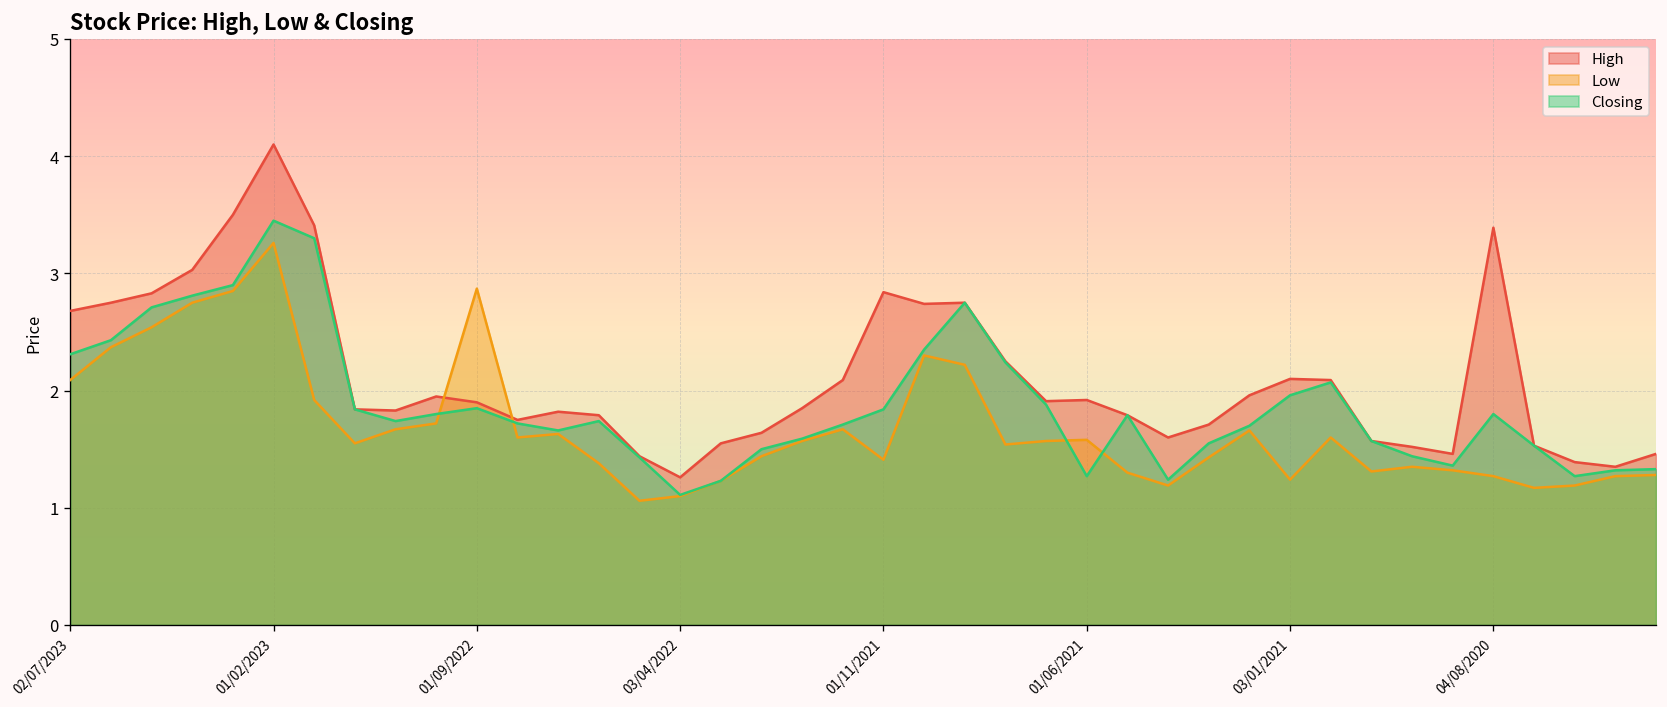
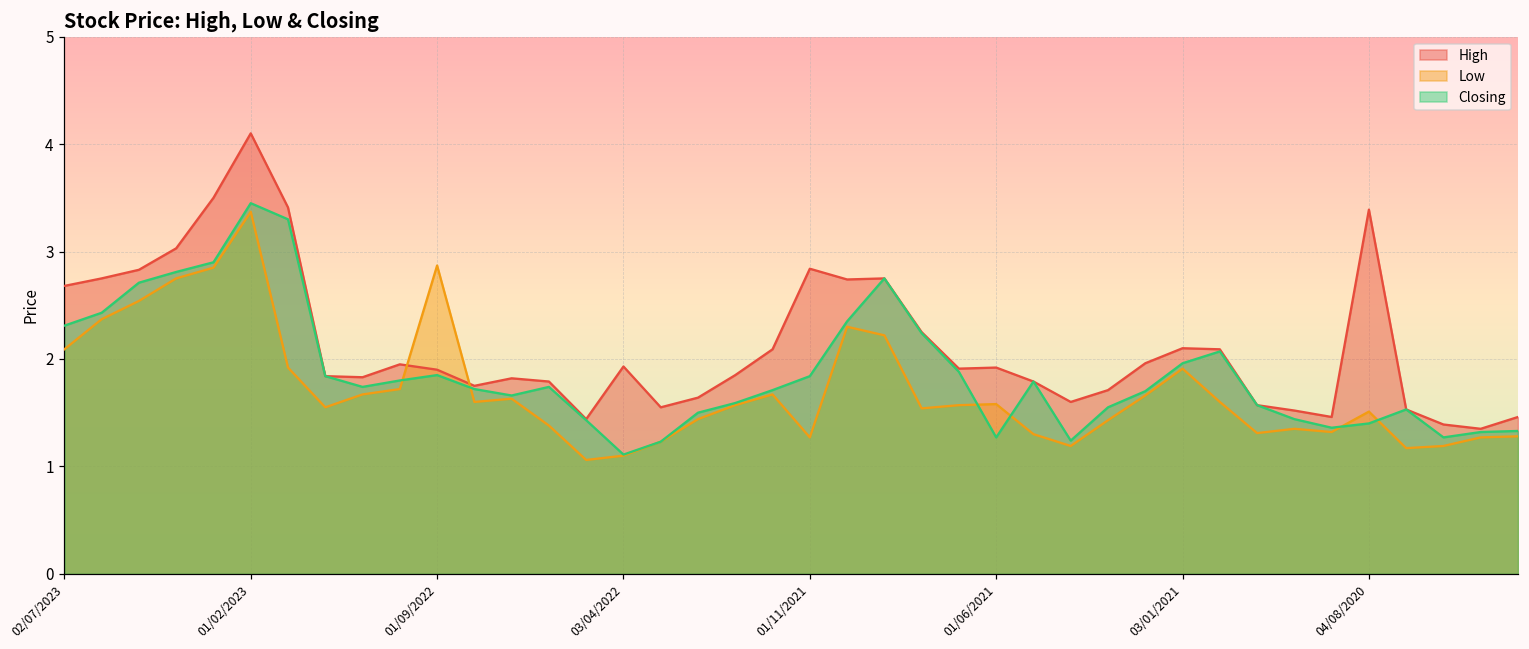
  {
    "High": {
      "02/07/2023": 2.7,
      "01/02/2023": 4.1,
      "01/09/2022": 1.9,
-     "03/04/2022": 1.3,
+     "03/04/2022": 1.9,
      "01/11/2021": 2.8,
      "01/06/2021": 1.9,
      "03/01/2021": 2.1,
      "04/08/2020": 3.4
    },
    "Low": {
      "02/07/2023": 2.1,
-     "01/02/2023": 3.3,
+     "01/02/2023": 3.4,
      "01/09/2022": 2.9,
-     "01/11/2021": 1.4,
+     "01/11/2021": 1.3,
      "01/06/2021": 1.6,
-     "03/01/2021": 1.2,
-     "04/08/2020": 1.3
+     "03/01/2021": 1.9,
+     "04/08/2020": 1.5
    },
    "Closing": {
      "02/07/2023": 2.3,
      "01/02/2023": 3.5,
      "01/09/2022": 1.9,
      "01/11/2021": 1.8,
      "01/06/2021": 1.3,
      "03/01/2021": 2.0,
-     "04/08/2020": 1.8
+     "04/08/2020": 1.4
    }
  }
